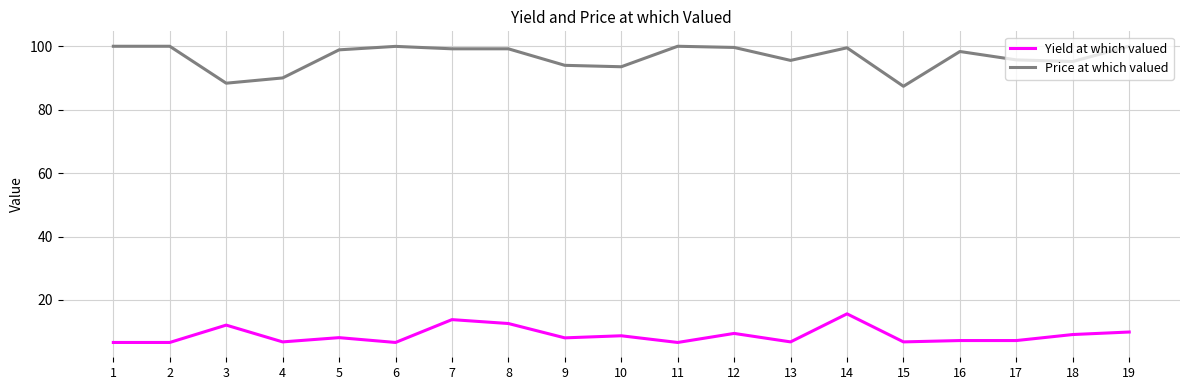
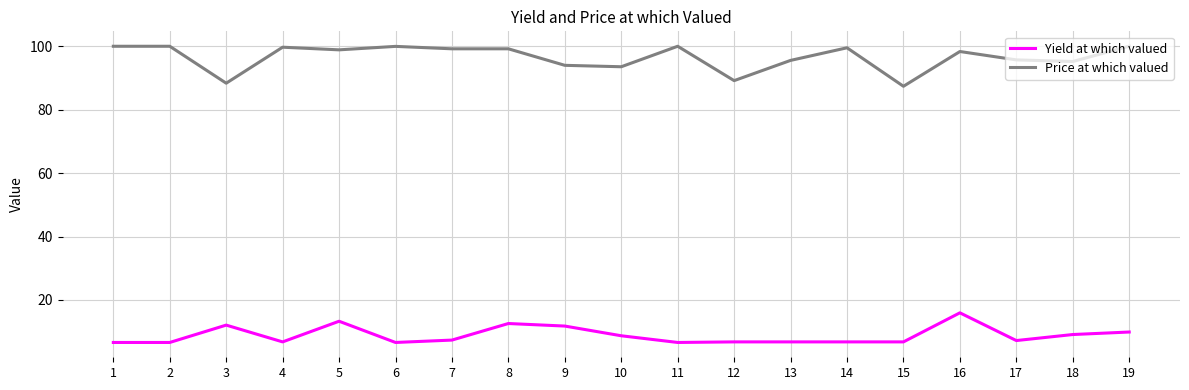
  {
    "Yield at which valued": {
      "1": 7,
      "2": 7,
      "3": 12,
      "4": 7,
-     "5": 8,
+     "5": 13,
      "6": 7,
-     "7": 14,
+     "7": 7,
      "8": 13,
-     "9": 8,
+     "9": 12,
      "10": 9,
      "11": 7,
-     "12": 9,
+     "12": 7,
      "13": 7,
-     "14": 16,
+     "14": 7,
      "15": 7,
-     "16": 7,
+     "16": 16,
      "17": 7,
      "18": 9,
      "19": 10
    },
    "Price at which valued": {
      "1": 100,
      "2": 100,
      "3": 88,
-     "4": 90,
+     "4": 100,
      "5": 99,
      "6": 100,
      "7": 99,
      "8": 99,
      "9": 94,
      "10": 94,
      "11": 100,
-     "12": 100,
+     "12": 89,
      "13": 96,
      "14": 99,
      "15": 87,
      "16": 98
    }
  }
